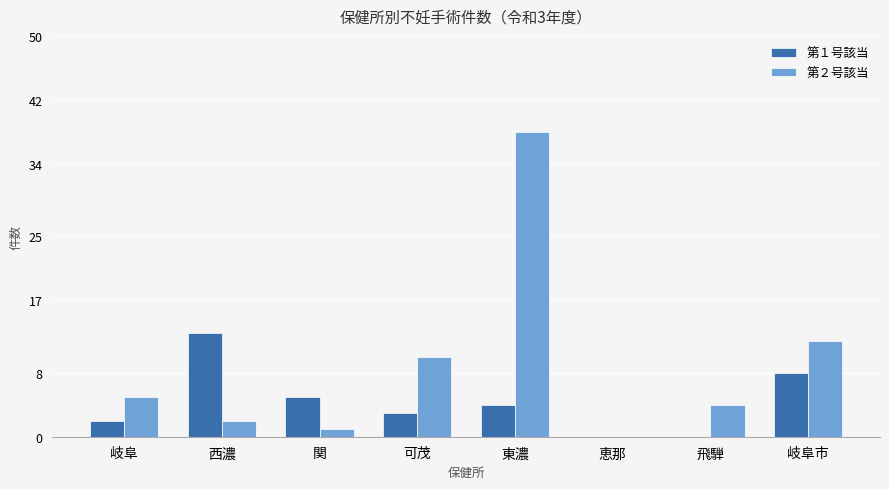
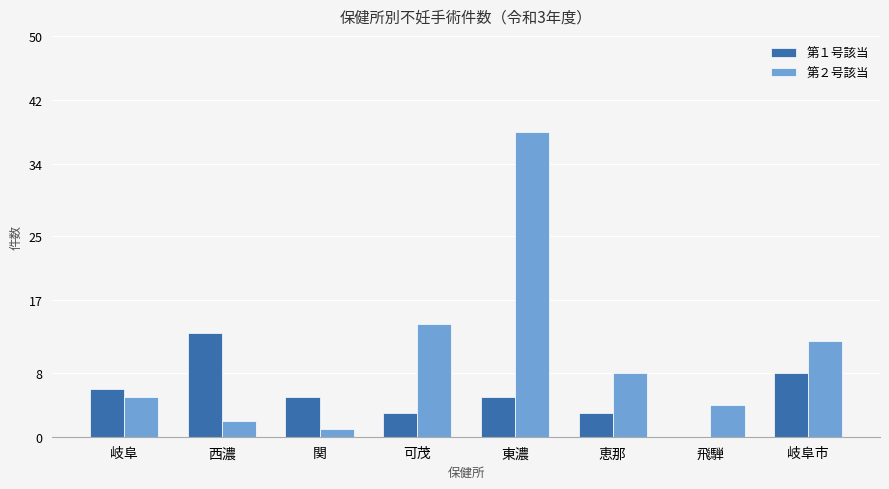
  {
    "第１号該当": {
-     "岐阜": 2,
+     "岐阜": 6,
      "西濃": 13,
      "関": 5,
      "可茂": 3,
-     "東濃": 4,
-     "恵那": 0,
+     "東濃": 5,
+     "恵那": 3,
      "飛騨": 0,
      "岐阜市": 8
    },
    "第２号該当": {
      "岐阜": 5,
      "西濃": 2,
      "関": 1,
-     "可茂": 10,
+     "可茂": 14,
      "東濃": 38,
-     "恵那": 0,
+     "恵那": 8,
      "飛騨": 4,
      "岐阜市": 12
    }
  }
